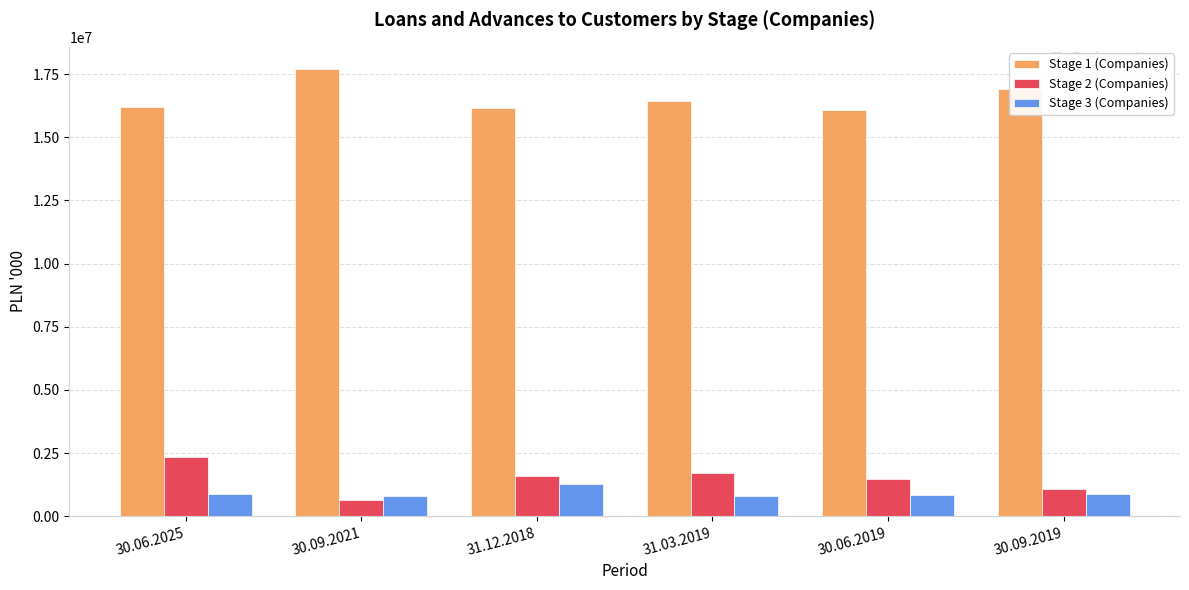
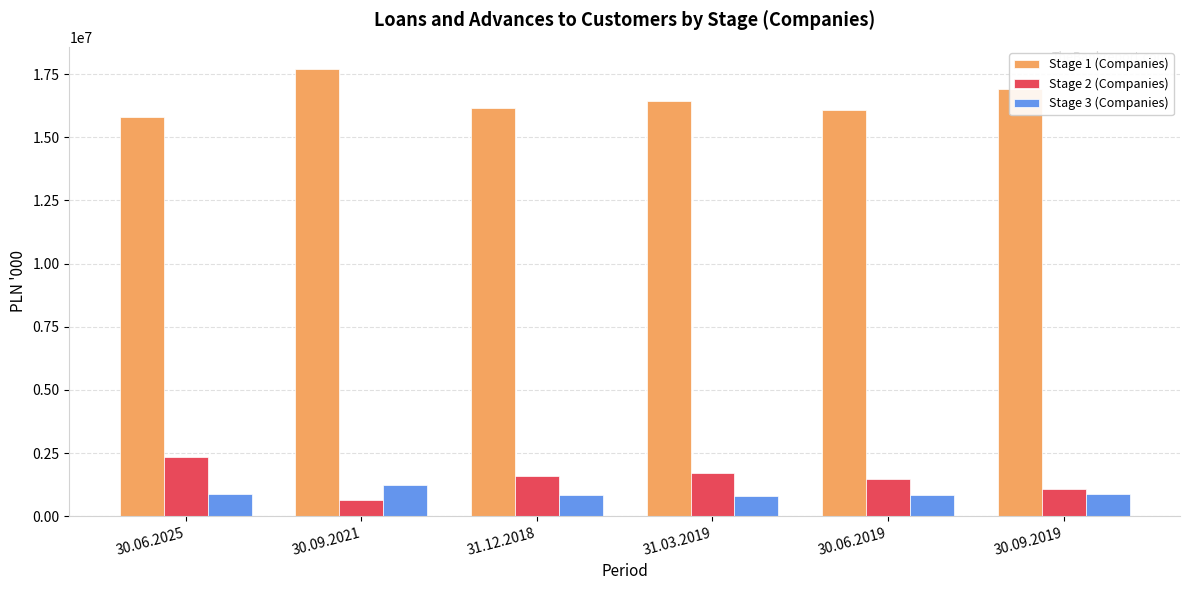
  {
    "Stage 1 (Companies)": {
-     "30.06.2025": 16200000,
+     "30.06.2025": 15800000,
      "30.09.2021": 17700000,
      "31.12.2018": 16200000,
      "31.03.2019": 16400000,
      "30.06.2019": 16100000
    },
    "Stage 2 (Companies)": {
      "30.06.2025": 2300000,
      "30.09.2021": 600000,
      "31.12.2018": 1600000,
      "31.03.2019": 1700000,
      "30.06.2019": 1500000,
      "30.09.2019": 1100000
    },
    "Stage 3 (Companies)": {
      "30.06.2025": 900000,
-     "30.09.2021": 800000,
-     "31.12.2018": 1300000,
+     "30.09.2021": 1200000,
+     "31.12.2018": 800000,
      "31.03.2019": 800000,
      "30.06.2019": 800000,
      "30.09.2019": 900000
    }
  }
